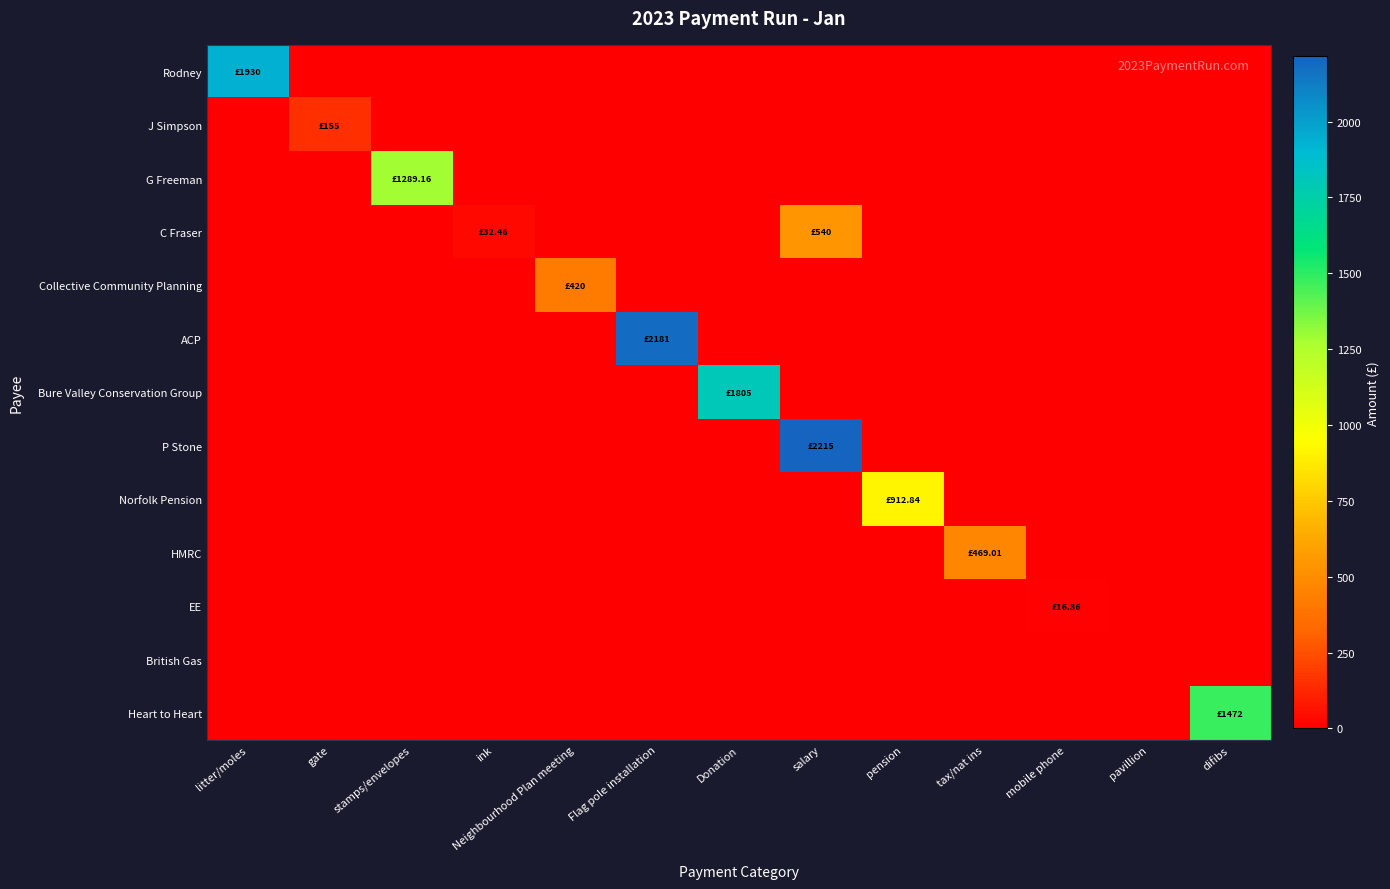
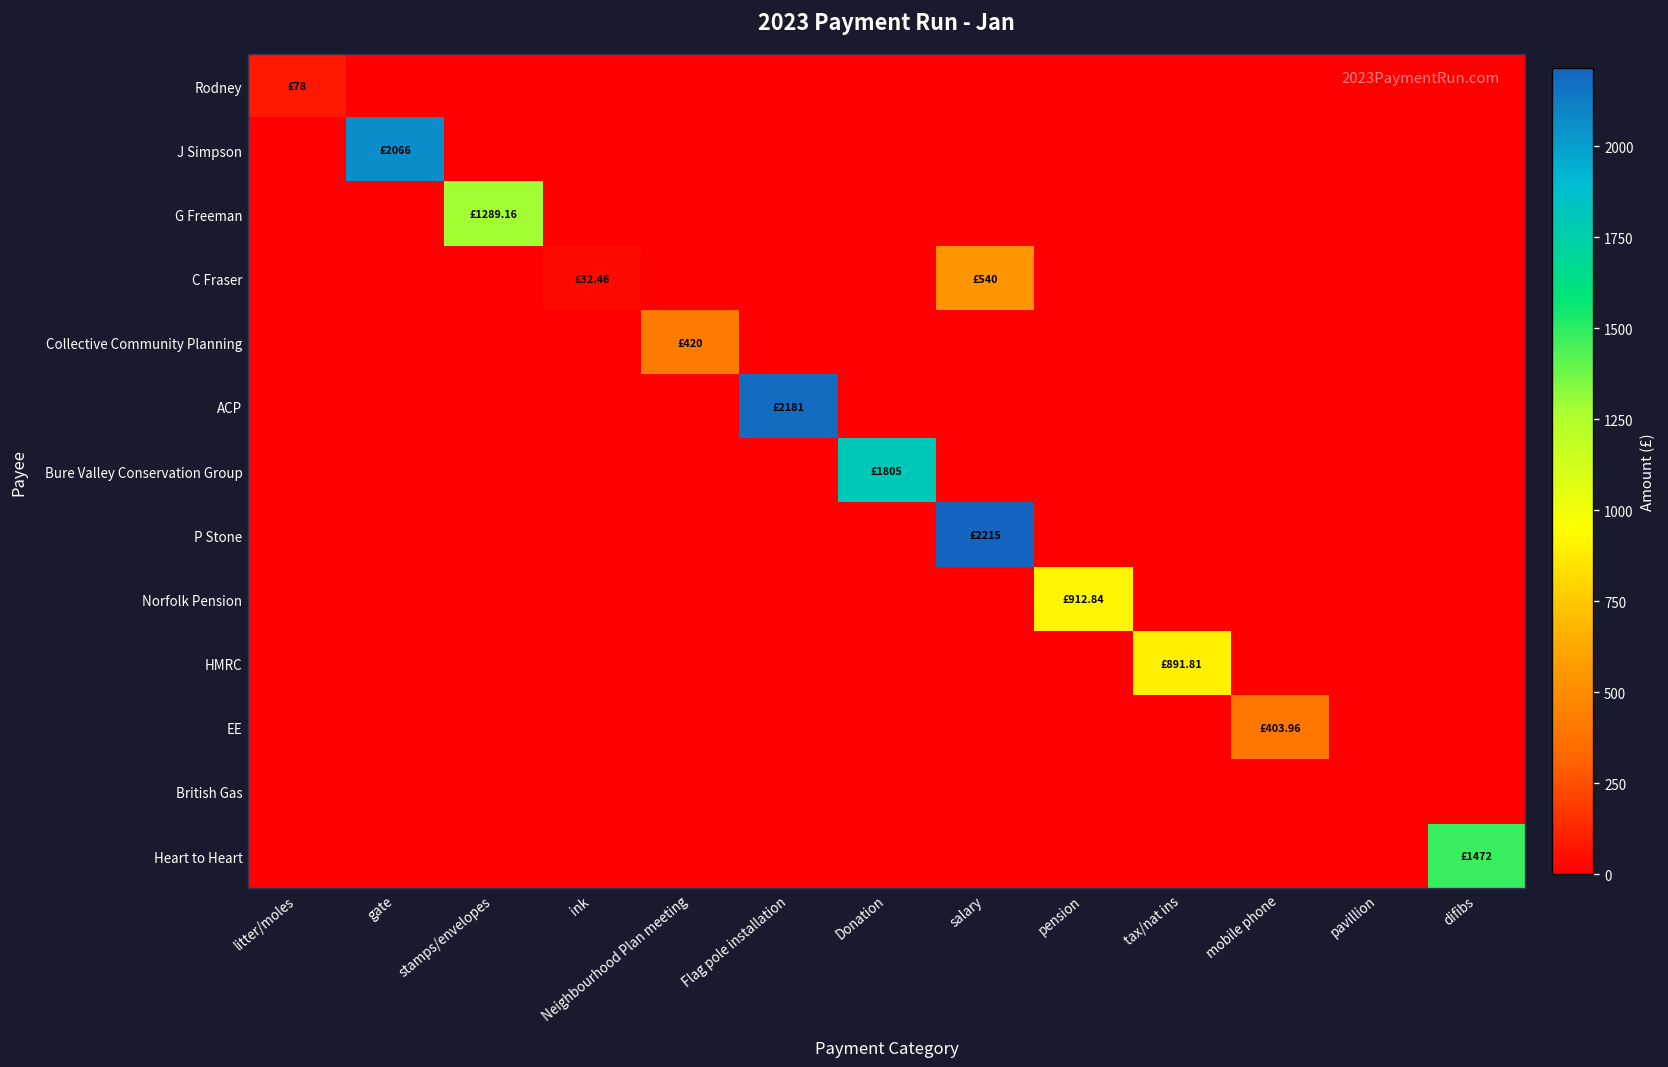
  {
    "Rodney": {
-     "litter/moles": "£1930",
+     "litter/moles": "£78",
      "pavillion": "2023"
    },
    "J Simpson": {
-     "gate": "£155"
+     "gate": "£2066"
    },
    "G Freeman": {
      "stamps/envelopes": "£1289.16"
    },
    "C Fraser": {
      "ink": "£32.46",
      "salary": "£540"
    },
    "Collective Community Planning": {
      "Neighbourhood Plan meeting": "£420"
    },
    "ACP": {
      "Flag pole installation": "£2181"
    },
    "Bure Valley Conservation Group": {
      "Donation": "£1805"
    },
    "P Stone": {
      "salary": "£2215"
    },
    "Norfolk Pension": {
      "pension": "£912.84"
    },
    "HMRC": {
-     "tax/nat ins": "£469.01"
+     "tax/nat ins": "£891.81"
    },
    "EE": {
-     "mobile phone": "£16.36"
+     "mobile phone": "£403.96"
    },
    "Heart to Heart": {
      "difibs": "£1472"
    }
  }
